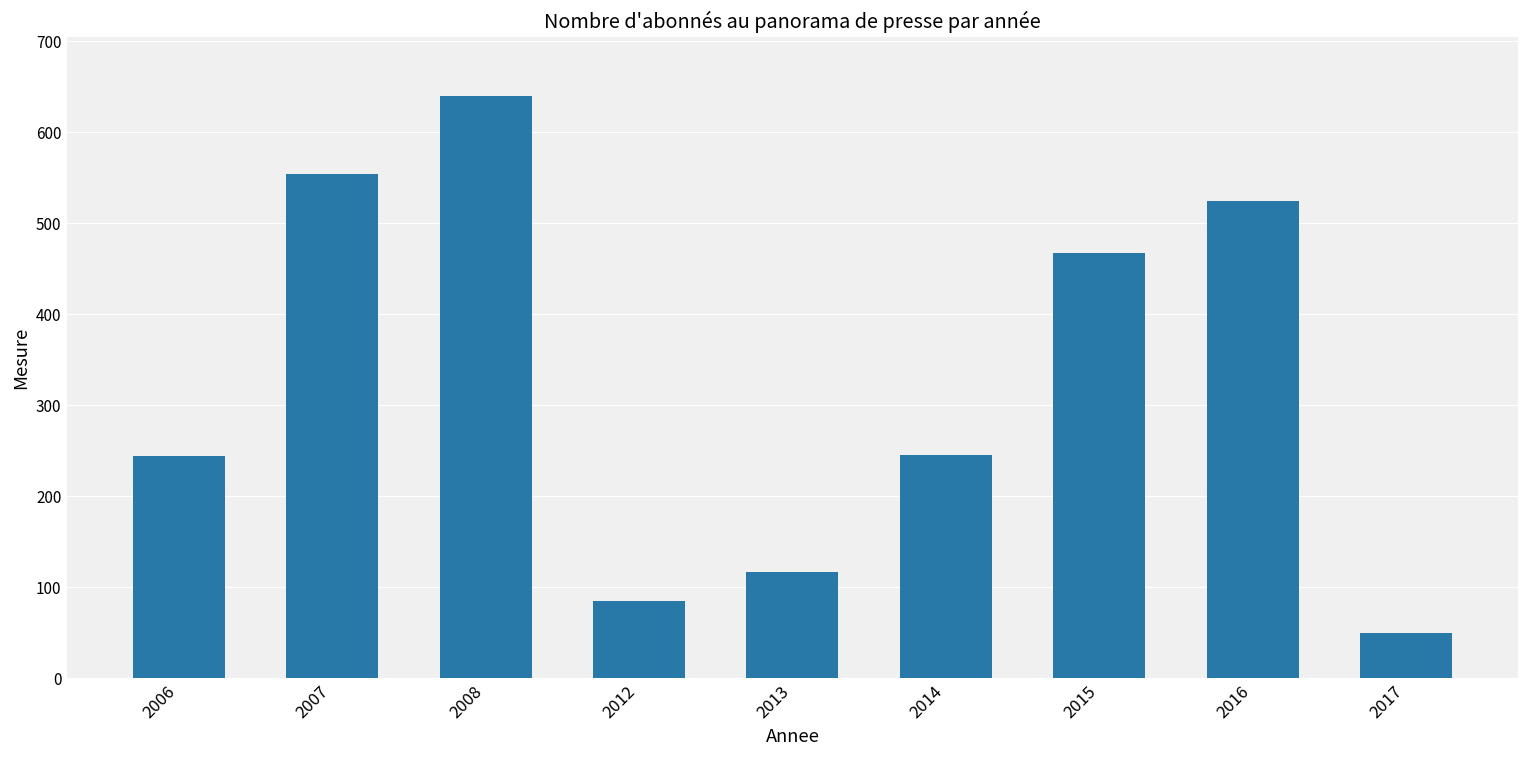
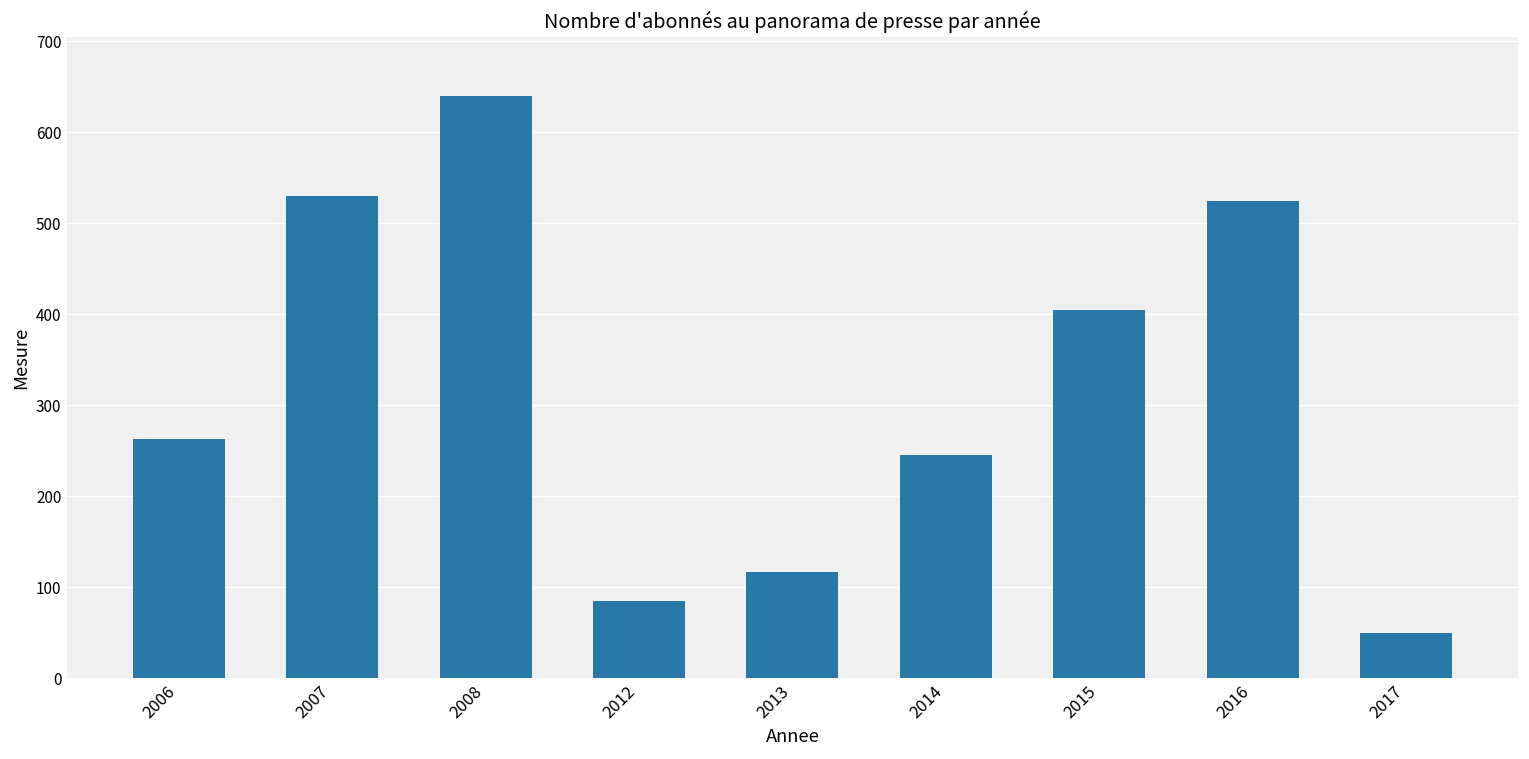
  {
-   "2006": 240,
-   "2007": 550,
+   "2006": 260,
+   "2007": 530,
    "2008": 640,
    "2012": 90,
    "2013": 120,
    "2014": 250,
-   "2015": 470,
+   "2015": 410,
    "2016": 520,
    "2017": 50
  }
